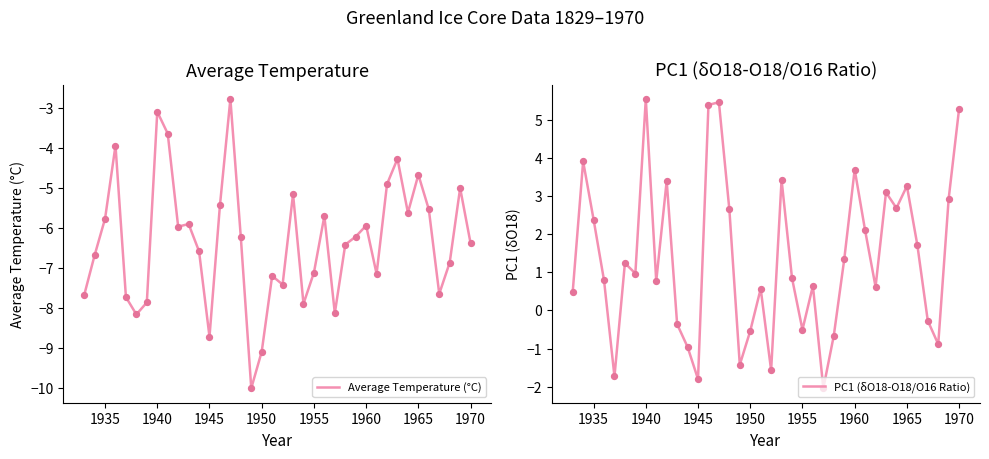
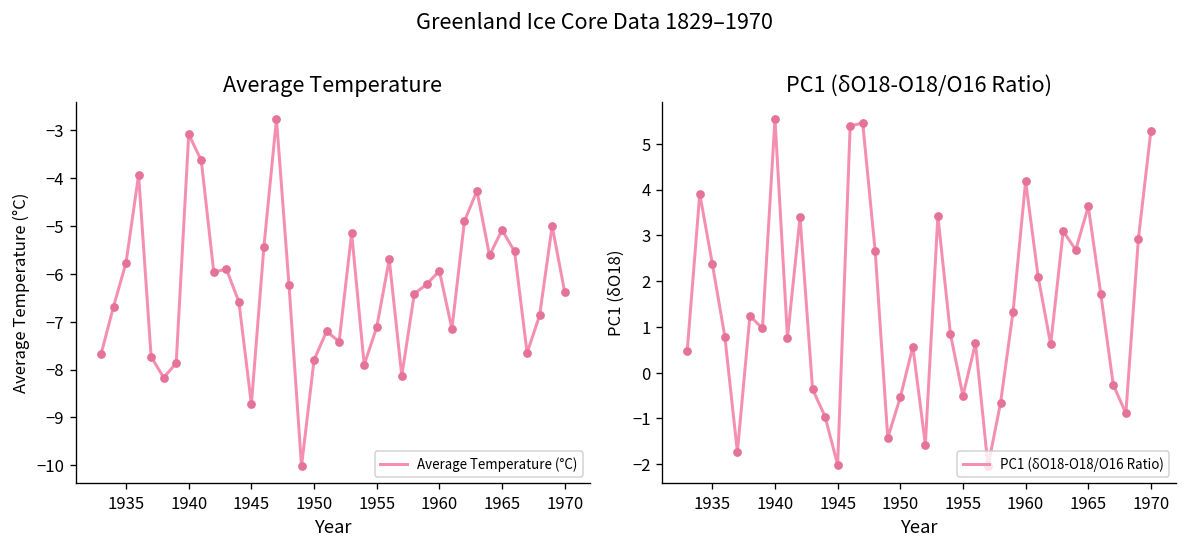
  {
    "Average Temperature": {
      "1935": -5.8,
      "1940": -3.1,
      "1945": -8.7,
-     "1950": -9.1,
+     "1950": -7.8,
      "1955": -7.1,
      "1960": -5.9,
-     "1965": -4.7,
+     "1965": -5.1,
      "1970": -6.4
    },
    "PC1 (δO18-O18/O16 Ratio)": {
      "1935": 2.4,
      "1940": 5.5,
-     "1945": -1.8,
+     "1945": -2.0,
      "1950": -0.5,
      "1955": -0.5,
-     "1960": 3.7,
-     "1965": 3.3,
+     "1960": 4.2,
+     "1965": 3.6,
      "1970": 5.3
    }
  }
